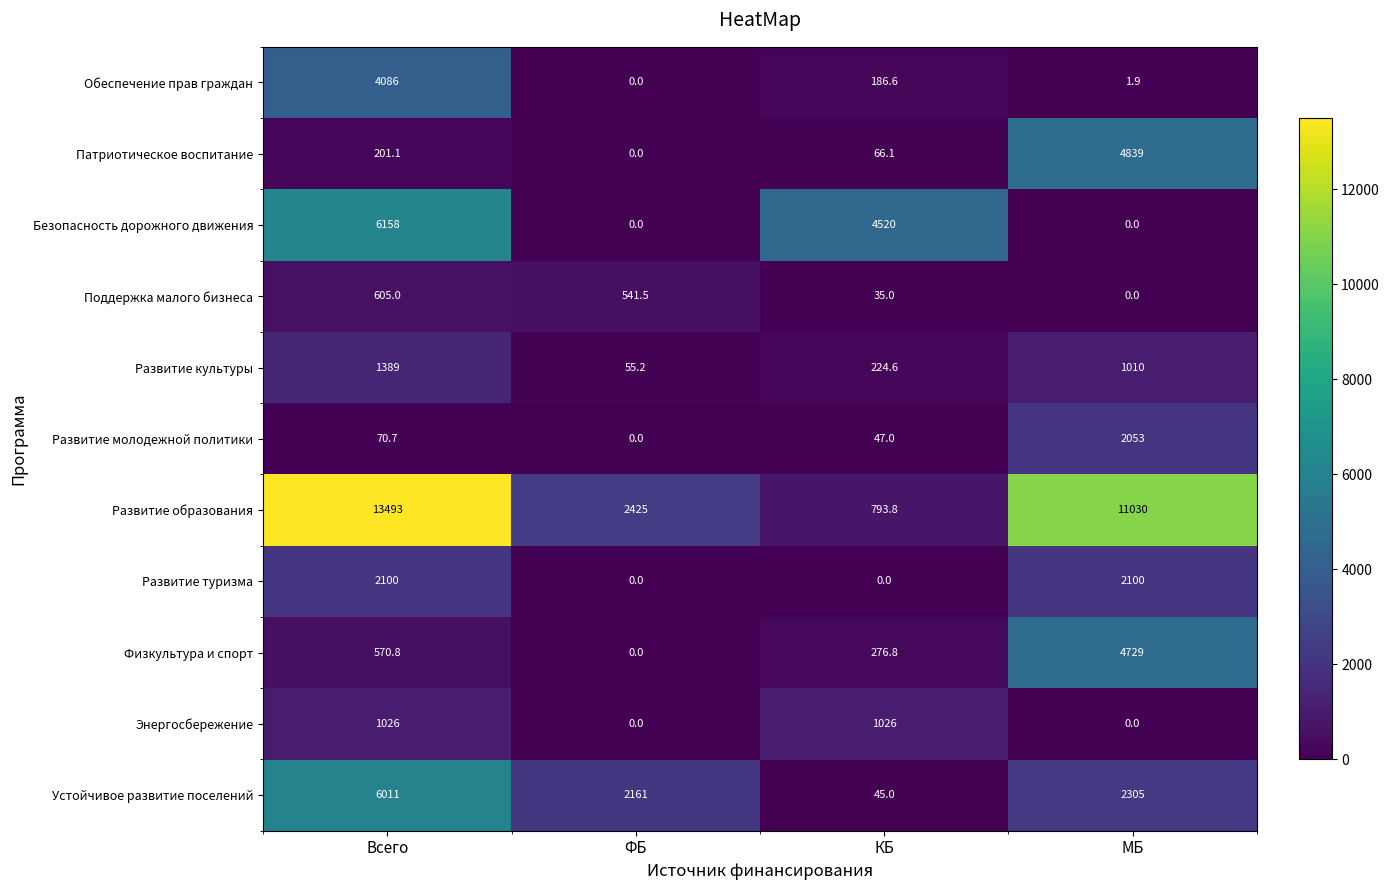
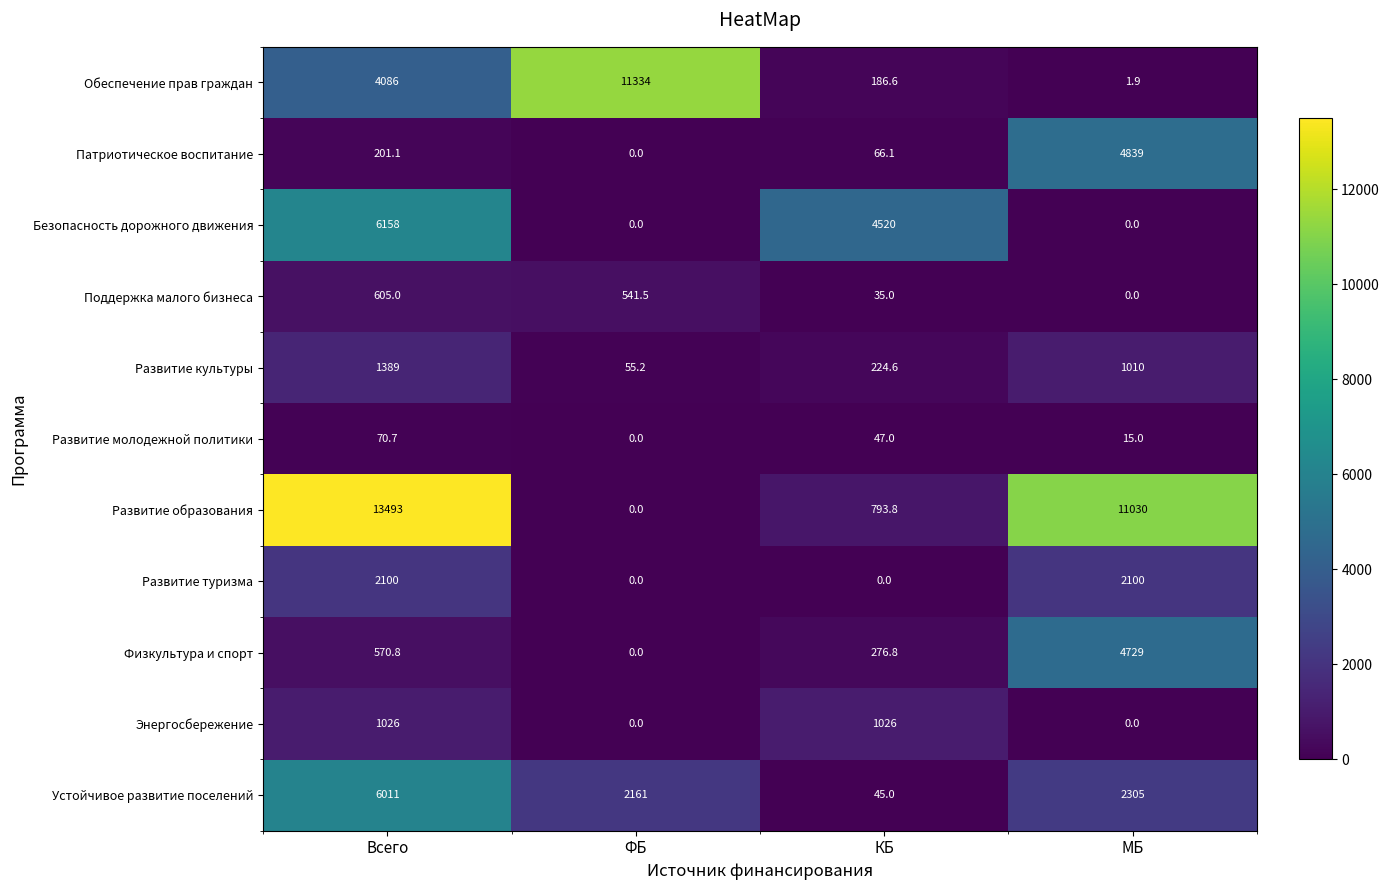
  {
    "Обеспечение прав граждан": {
      "Всего": 4086,
-     "ФБ": 0.0,
+     "ФБ": 11334,
      "КБ": 186.6,
      "МБ": 1.9
    },
    "Патриотическое воспитание": {
      "Всего": 201.1,
      "ФБ": 0.0,
      "КБ": 66.1,
      "МБ": 4839
    },
    "Безопасность дорожного движения": {
      "Всего": 6158,
      "ФБ": 0.0,
      "КБ": 4520,
      "МБ": 0.0
    },
    "Поддержка малого бизнеса": {
      "Всего": 605.0,
      "ФБ": 541.5,
      "КБ": 35.0,
      "МБ": 0.0
    },
    "Развитие культуры": {
      "Всего": 1389,
      "ФБ": 55.2,
      "КБ": 224.6,
      "МБ": 1010
    },
    "Развитие молодежной политики": {
      "Всего": 70.7,
      "ФБ": 0.0,
      "КБ": 47.0,
-     "МБ": 2053
+     "МБ": 15.0
    },
    "Развитие образования": {
      "Всего": 13493,
-     "ФБ": 2425,
+     "ФБ": 0.0,
      "КБ": 793.8,
      "МБ": 11030
    },
    "Развитие туризма": {
      "Всего": 2100,
      "ФБ": 0.0,
      "КБ": 0.0,
      "МБ": 2100
    },
    "Физкультура и спорт": {
      "Всего": 570.8,
      "ФБ": 0.0,
      "КБ": 276.8,
      "МБ": 4729
    },
    "Энергосбережение": {
      "Всего": 1026,
      "ФБ": 0.0,
      "КБ": 1026,
      "МБ": 0.0
    },
    "Устойчивое развитие поселений": {
      "Всего": 6011,
      "ФБ": 2161,
      "КБ": 45.0,
      "МБ": 2305
    }
  }
